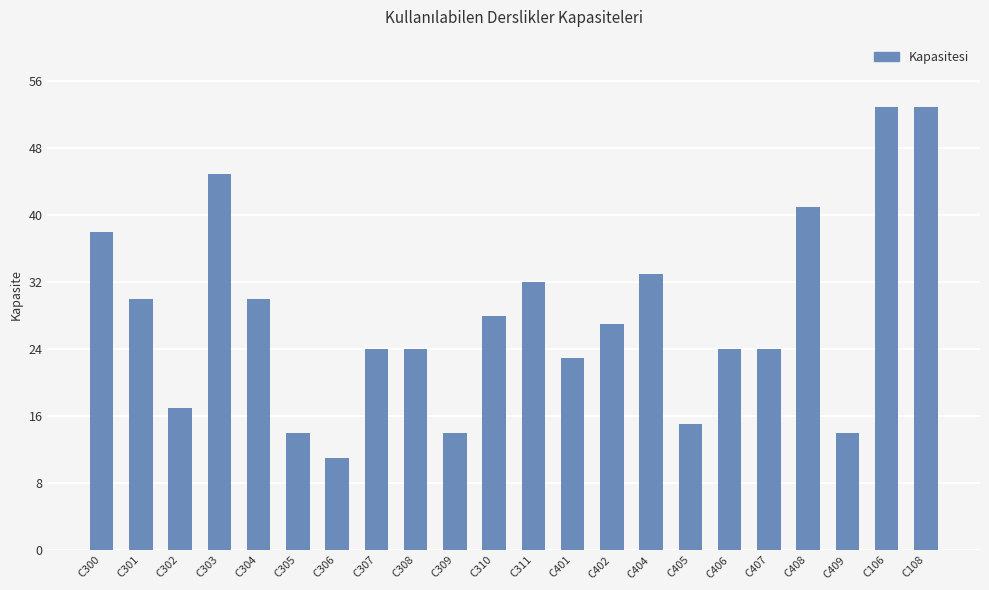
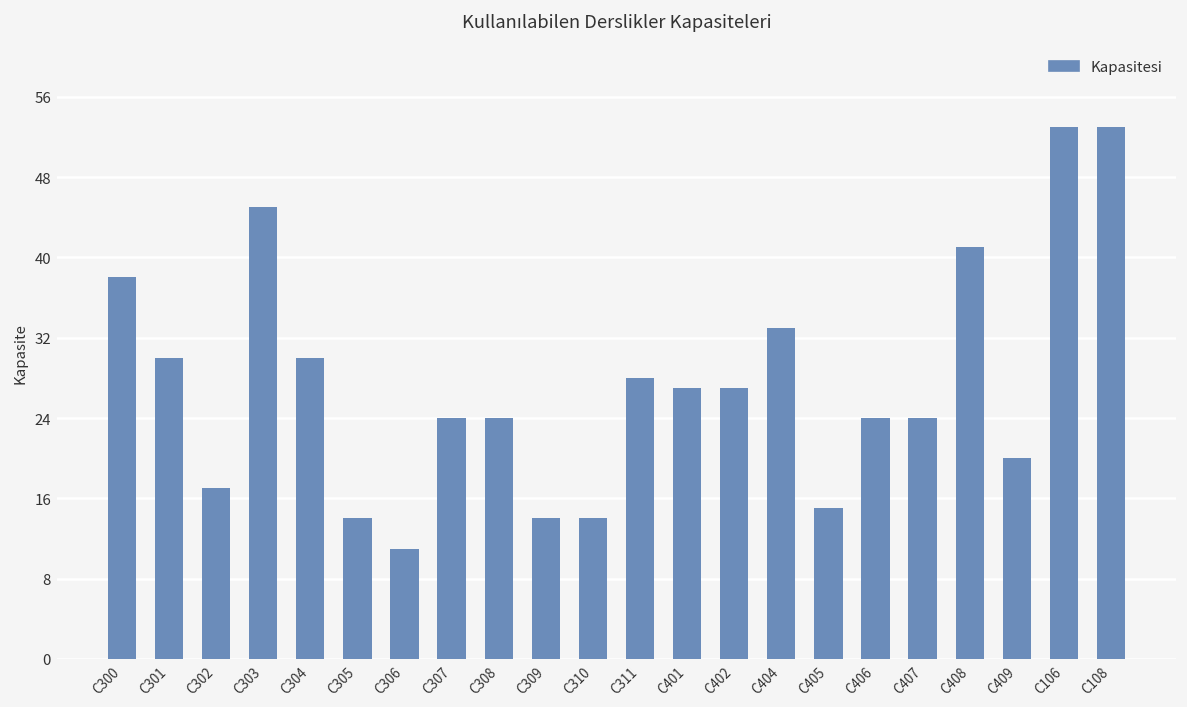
  {
    "C300": 38,
    "C301": 30,
    "C302": 17,
    "C303": 45,
    "C304": 30,
    "C305": 14,
    "C306": 11,
    "C307": 24,
    "C308": 24,
    "C309": 14,
-   "C310": 28,
-   "C311": 32,
-   "C401": 23,
+   "C310": 14,
+   "C311": 28,
+   "C401": 27,
    "C402": 27,
    "C404": 33,
    "C405": 15,
    "C406": 24,
    "C407": 24,
    "C408": 41,
-   "C409": 14,
+   "C409": 20,
    "C106": 53,
    "C108": 53
  }
